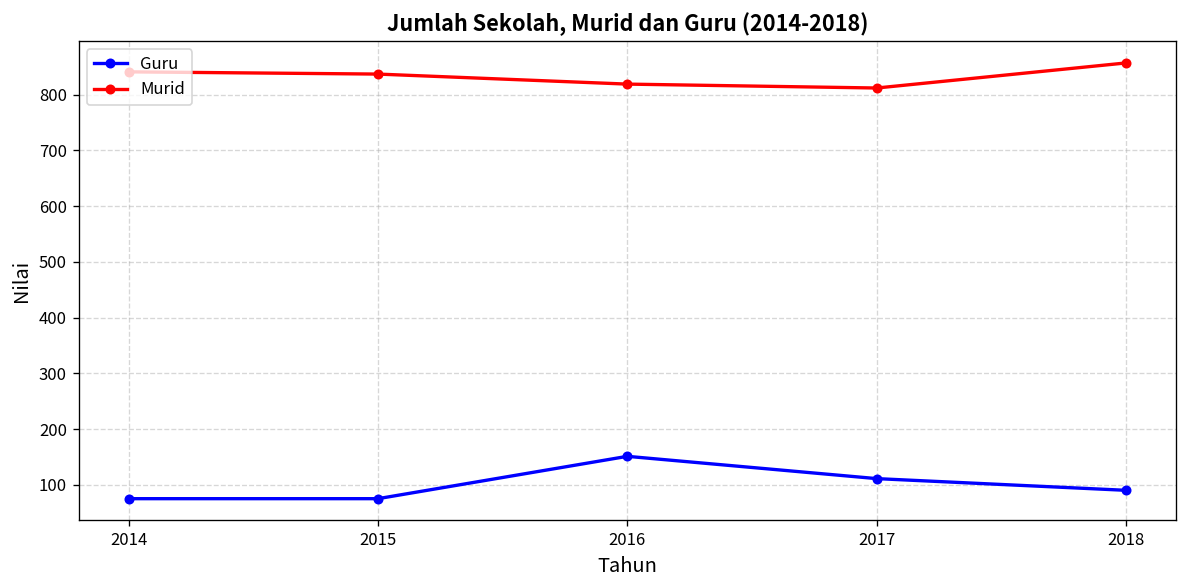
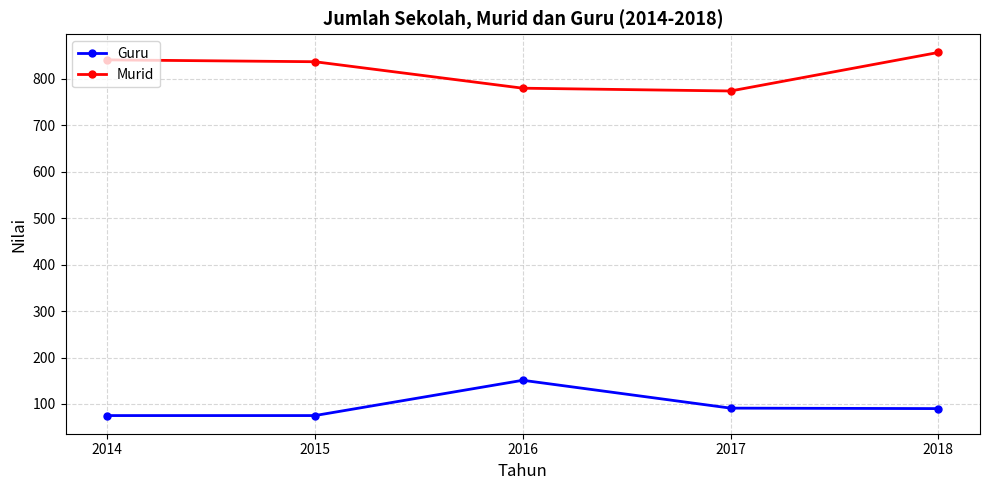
  {
    "Guru": {
      "2014": 80,
      "2015": 80,
      "2016": 150,
-     "2017": 110,
+     "2017": 90,
      "2018": 90
    },
    "Murid": {
      "2015": 840,
-     "2016": 820,
-     "2017": 810,
+     "2016": 780,
+     "2017": 770,
      "2018": 860
    }
  }
